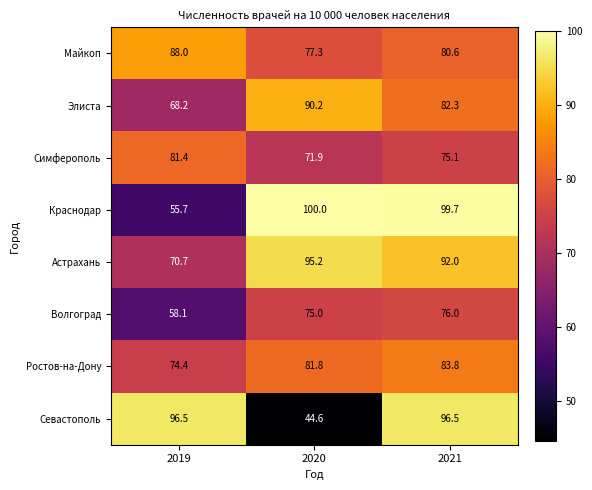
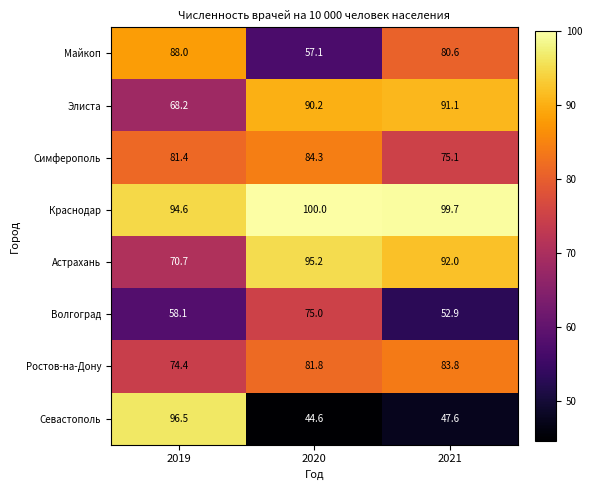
  {
    "Майкоп": {
      "2019": 88.0,
-     "2020": 77.3,
+     "2020": 57.1,
      "2021": 80.6
    },
    "Элиста": {
      "2019": 68.2,
      "2020": 90.2,
-     "2021": 82.3
+     "2021": 91.1
    },
    "Симферополь": {
      "2019": 81.4,
-     "2020": 71.9,
+     "2020": 84.3,
      "2021": 75.1
    },
    "Краснодар": {
-     "2019": 55.7,
+     "2019": 94.6,
      "2020": 100.0,
      "2021": 99.7
    },
    "Астрахань": {
      "2019": 70.7,
      "2020": 95.2,
      "2021": 92.0
    },
    "Волгоград": {
      "2019": 58.1,
      "2020": 75.0,
-     "2021": 76.0
+     "2021": 52.9
    },
    "Ростов-на-Дону": {
      "2019": 74.4,
      "2020": 81.8,
      "2021": 83.8
    },
    "Севастополь": {
      "2019": 96.5,
      "2020": 44.6,
-     "2021": 96.5
+     "2021": 47.6
    }
  }
